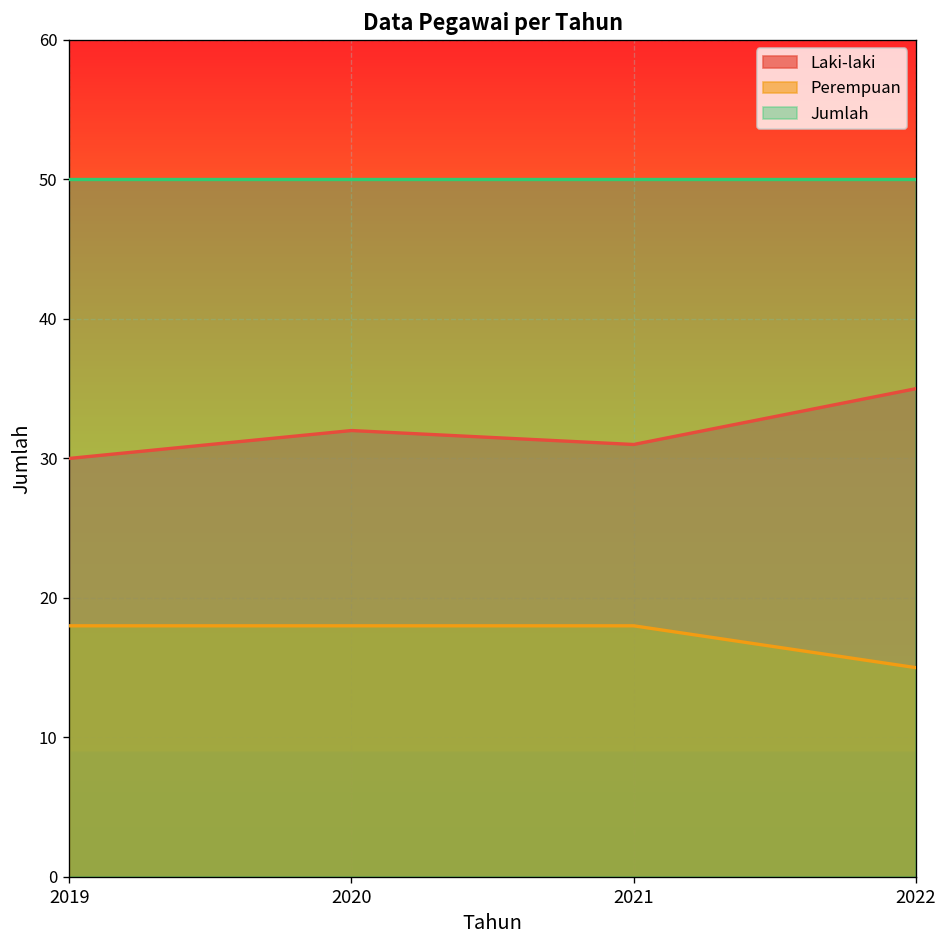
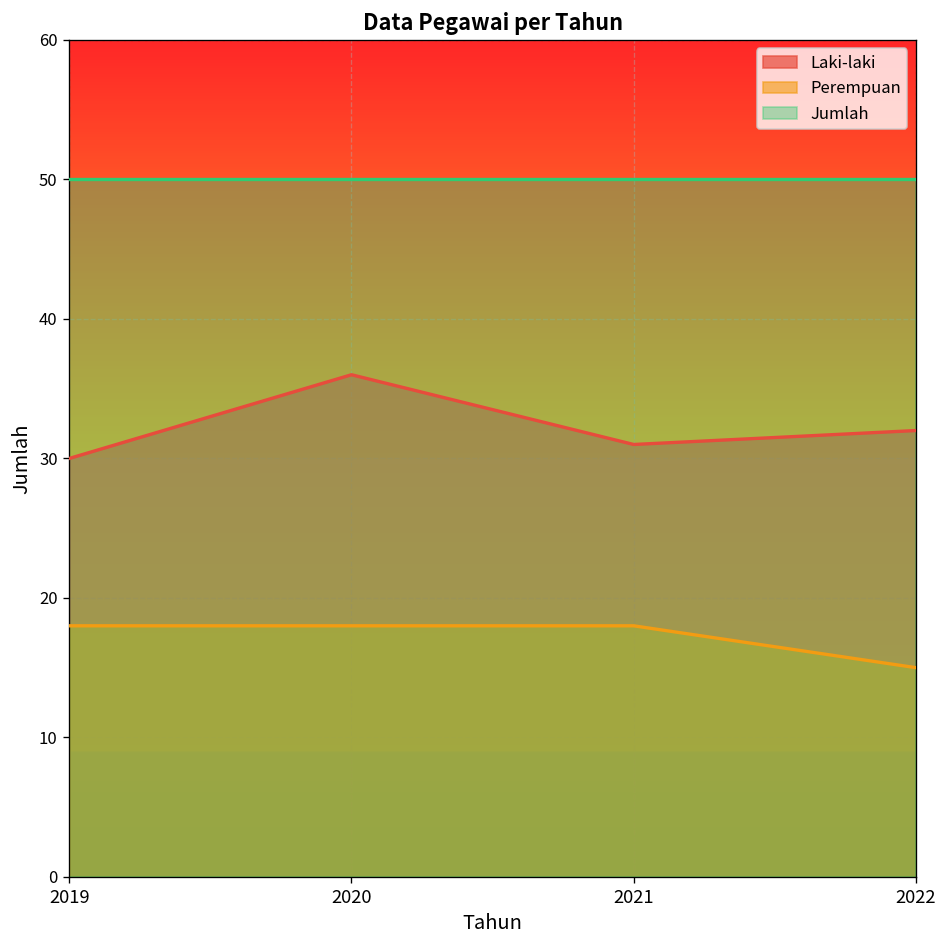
  {
    "Laki-laki": {
      "2019": 30,
-     "2020": 32,
+     "2020": 36,
      "2021": 31,
-     "2022": 35
+     "2022": 32
    },
    "Perempuan": {
      "2019": 18,
      "2020": 18,
      "2021": 18,
      "2022": 15
    },
    "Jumlah": {
      "2019": 50,
      "2020": 50,
      "2021": 50,
      "2022": 50
    }
  }
